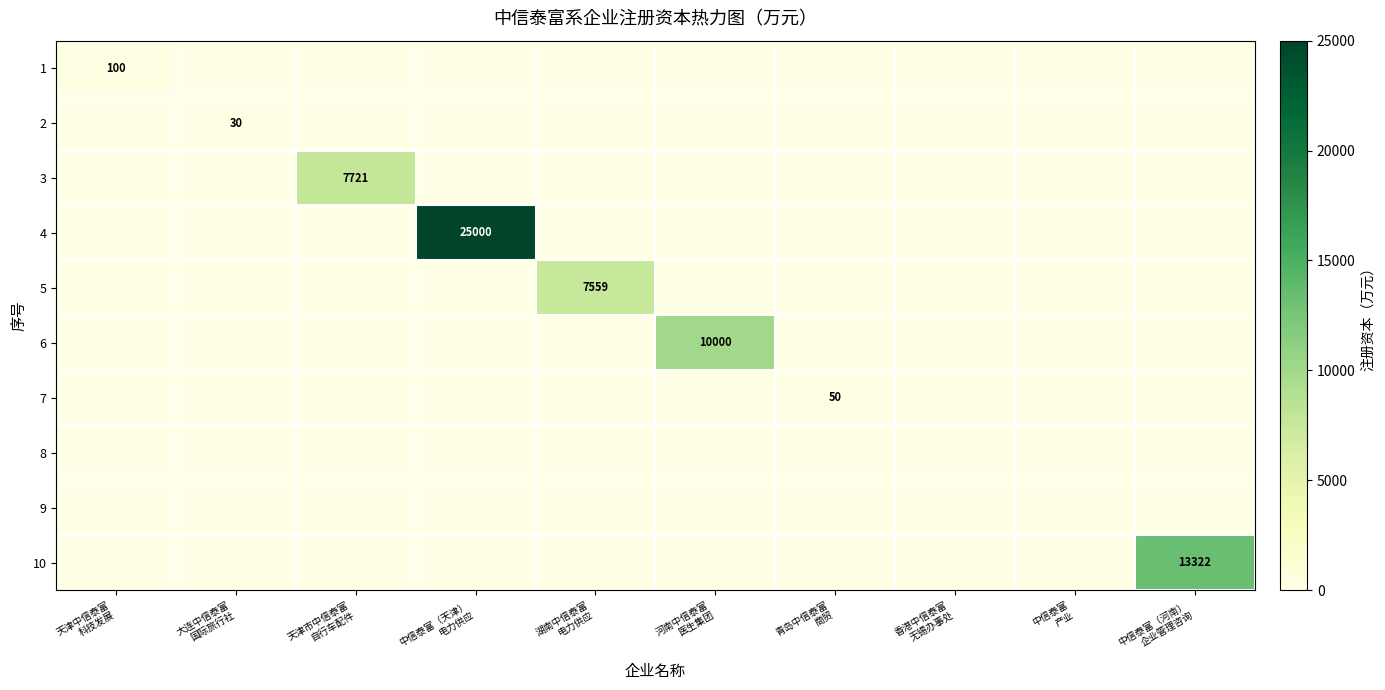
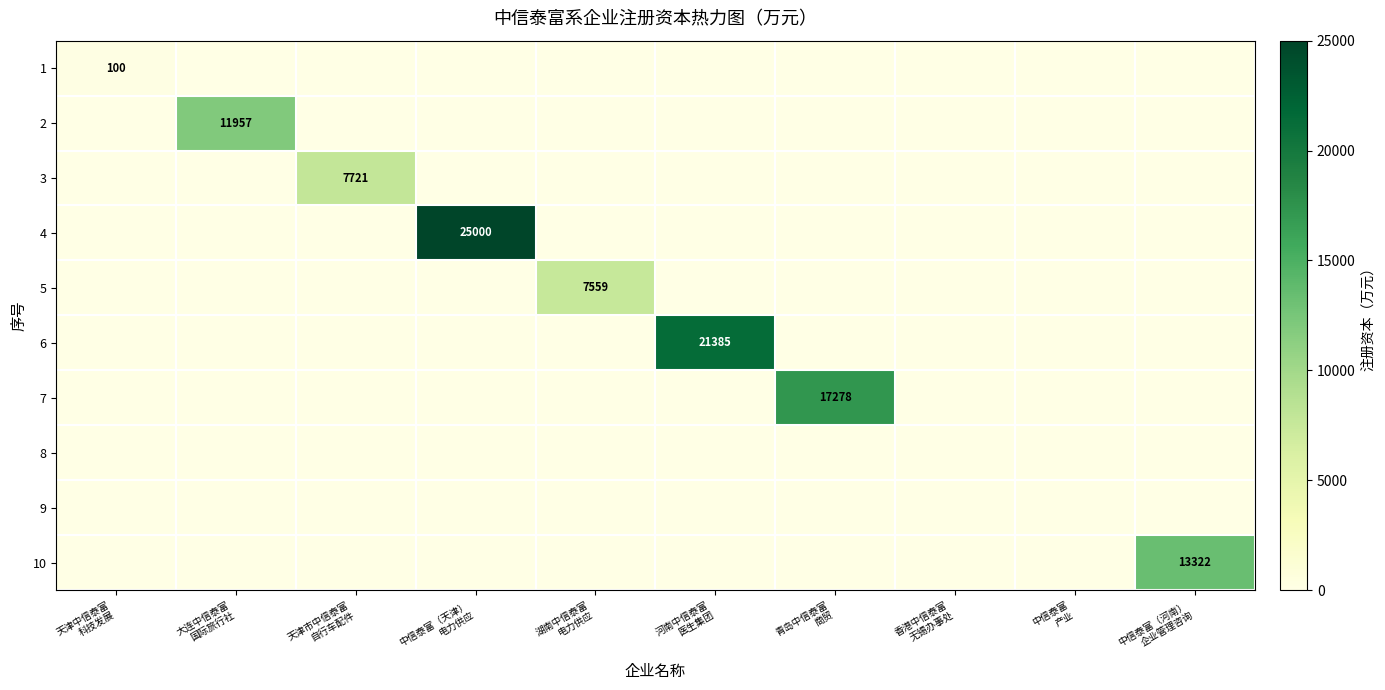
  {
    "1": {
      "天津中信泰富 科技发展": 100
    },
    "2": {
-     "大连中信泰富 国际旅行社": 30
+     "大连中信泰富 国际旅行社": 11957
    },
    "3": {
      "天津市中信泰富 自行车配件": 7721
    },
    "4": {
      "中信泰富（天津） 电力供应": 25000
    },
    "5": {
      "湖南中信泰富 电力供应": 7559
    },
    "6": {
-     "河南中信泰富 医生集团": 10000
+     "河南中信泰富 医生集团": 21385
    },
    "7": {
-     "青岛中信泰富 商贸": 50
+     "青岛中信泰富 商贸": 17278
    },
    "10": {
      "中信泰富（河南） 企业管理咨询": 13322
    }
  }
